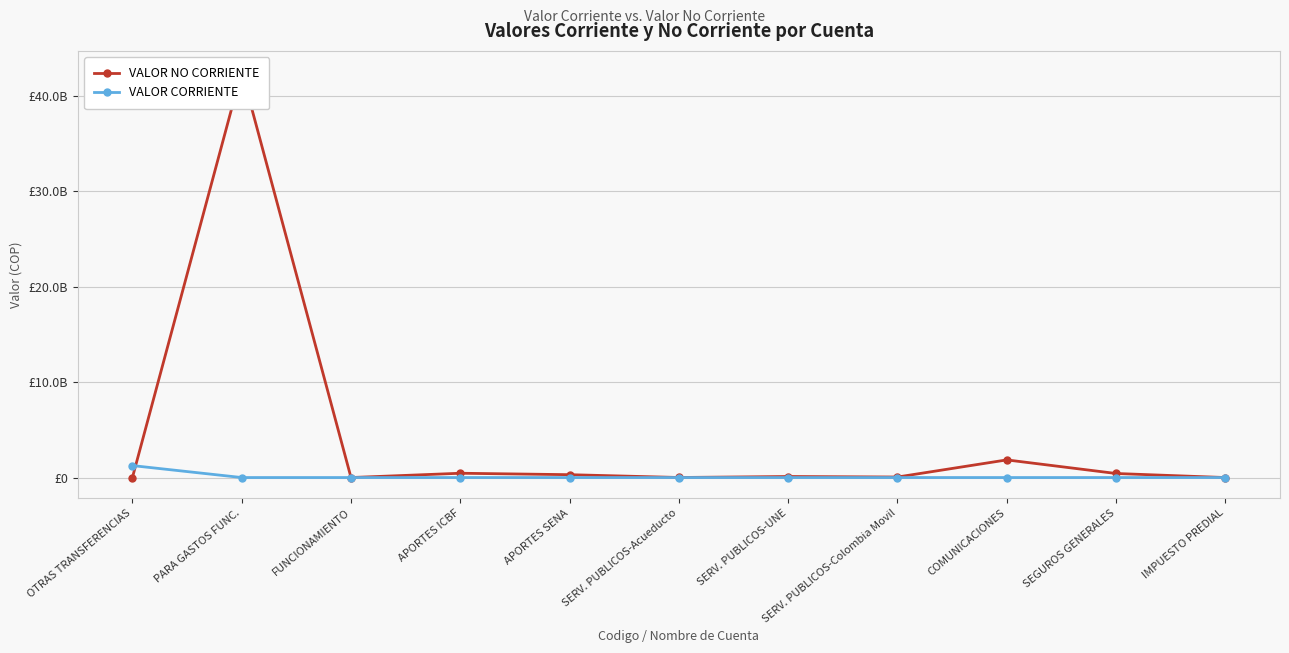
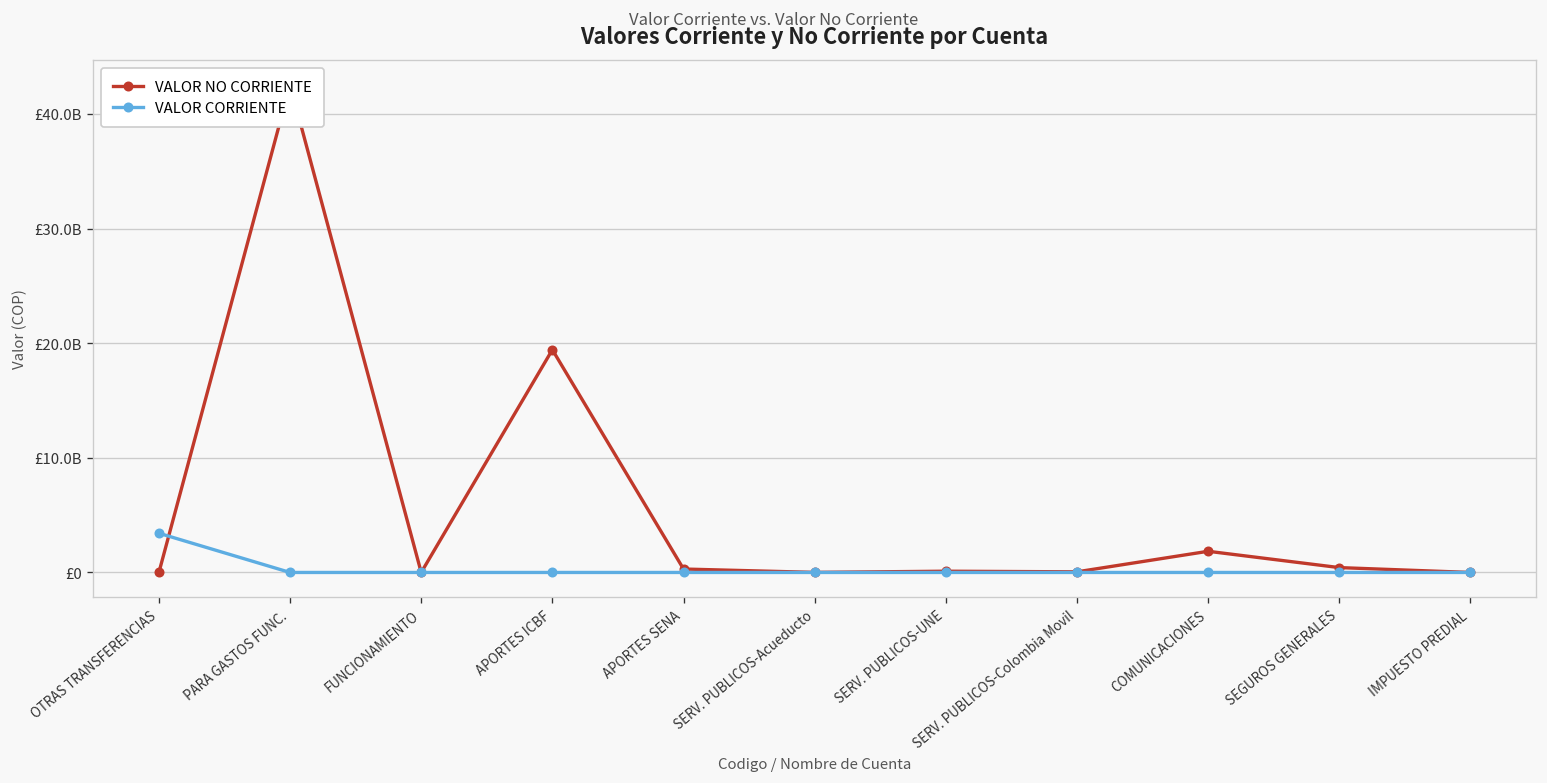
  {
    "VALOR NO CORRIENTE": {
      "OTRAS TRANSFERENCIAS": "£0",
-     "APORTES ICBF": "£0",
+     "APORTES ICBF": "£19000000000",
      "APORTES SENA": "£0",
      "COMUNICACIONES": "£2000000000",
      "SEGUROS GENERALES": "£0"
    },
    "VALOR CORRIENTE": {
-     "OTRAS TRANSFERENCIAS": "£1000000000",
+     "OTRAS TRANSFERENCIAS": "£3000000000",
      "PARA GASTOS FUNC.": "£0",
      "APORTES ICBF": "£0",
      "APORTES SENA": "£0",
      "COMUNICACIONES": "£0",
      "SEGUROS GENERALES": "£0"
    }
  }
